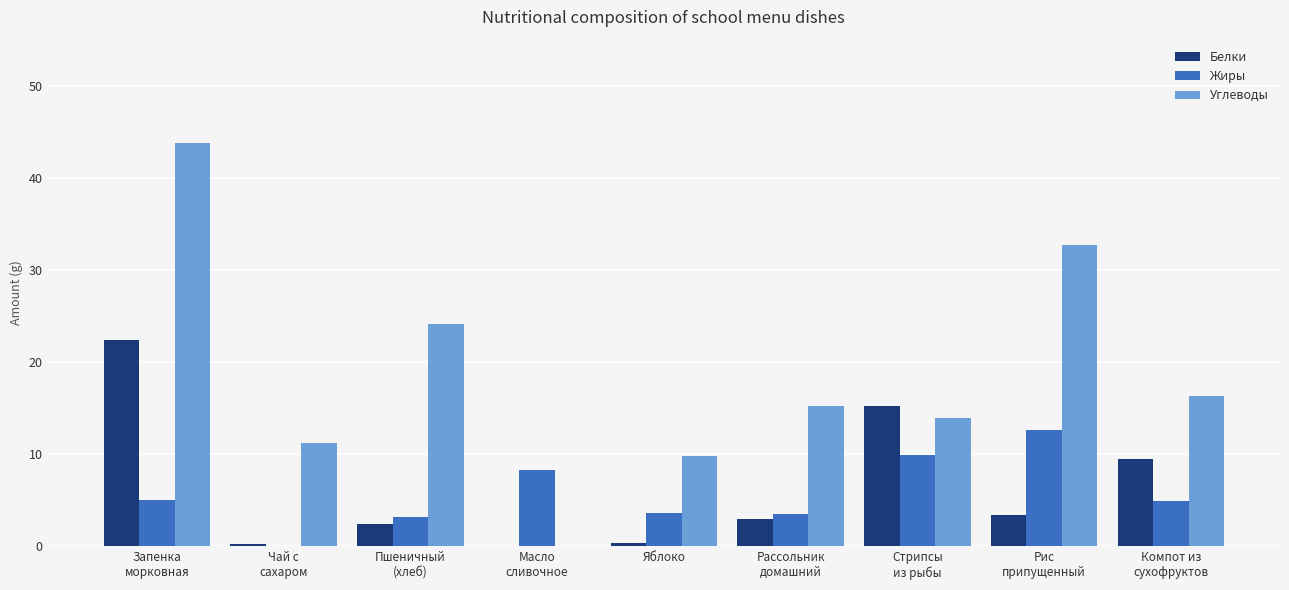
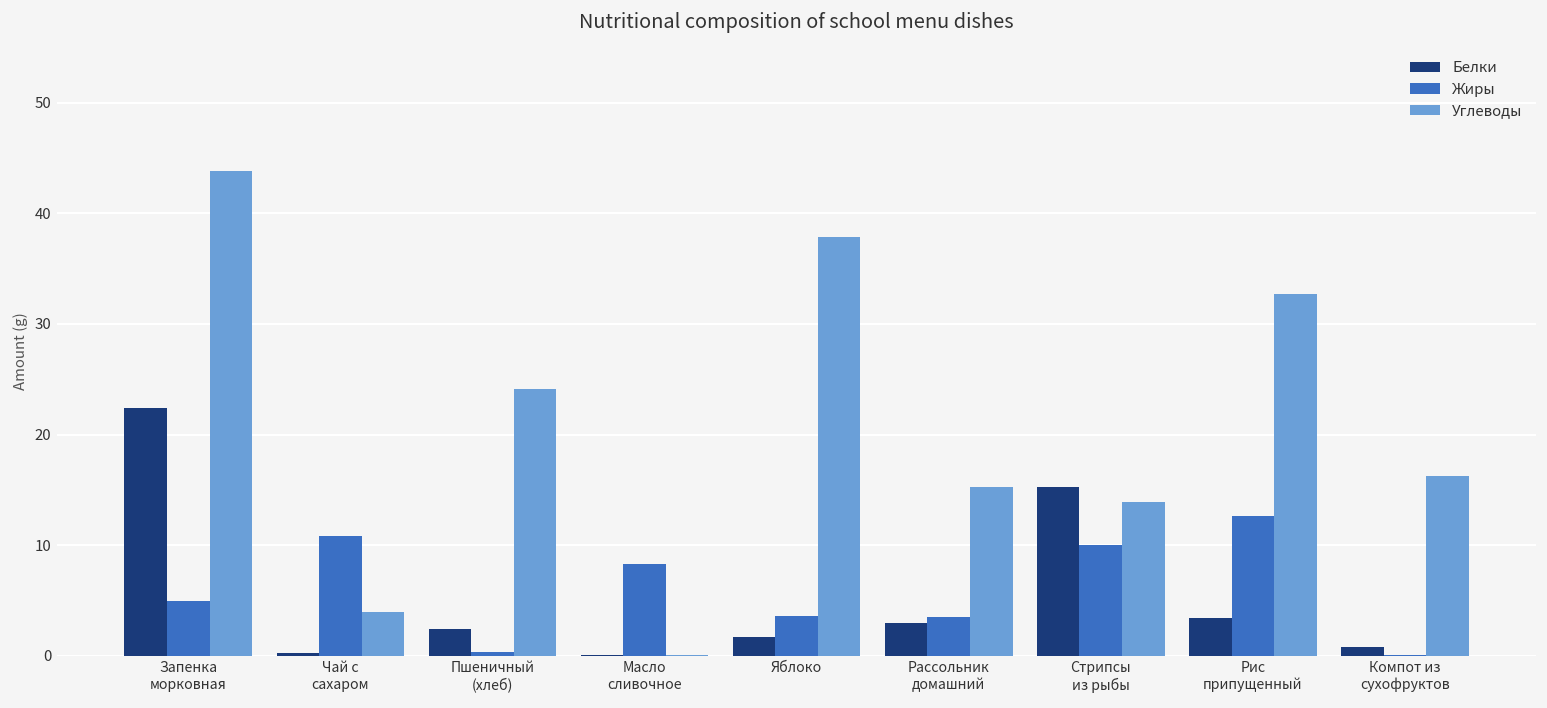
  {
    "Белки": {
      "Запенка морковная": 22,
      "Пшеничный (хлеб)": 2,
-     "Яблоко": 0,
+     "Яблоко": 2,
      "Рассольник домашний": 3,
      "Стрипсы из рыбы": 15,
      "Рис припущенный": 3,
-     "Компот из сухофруктов": 9
+     "Компот из сухофруктов": 1
    },
    "Жиры": {
      "Запенка морковная": 5,
-     "Чай с сахаром": 0,
-     "Пшеничный (хлеб)": 3,
+     "Чай с сахаром": 11,
+     "Пшеничный (хлеб)": 0,
      "Масло сливочное": 8,
      "Яблоко": 4,
      "Рассольник домашний": 3,
      "Стрипсы из рыбы": 10,
      "Рис припущенный": 13,
-     "Компот из сухофруктов": 5
+     "Компот из сухофруктов": 0
    },
    "Углеводы": {
      "Запенка морковная": 44,
-     "Чай с сахаром": 11,
+     "Чай с сахаром": 4,
      "Пшеничный (хлеб)": 24,
-     "Яблоко": 10,
+     "Яблоко": 38,
      "Рассольник домашний": 15,
      "Стрипсы из рыбы": 14,
      "Рис припущенный": 33,
      "Компот из сухофруктов": 16
    }
  }
